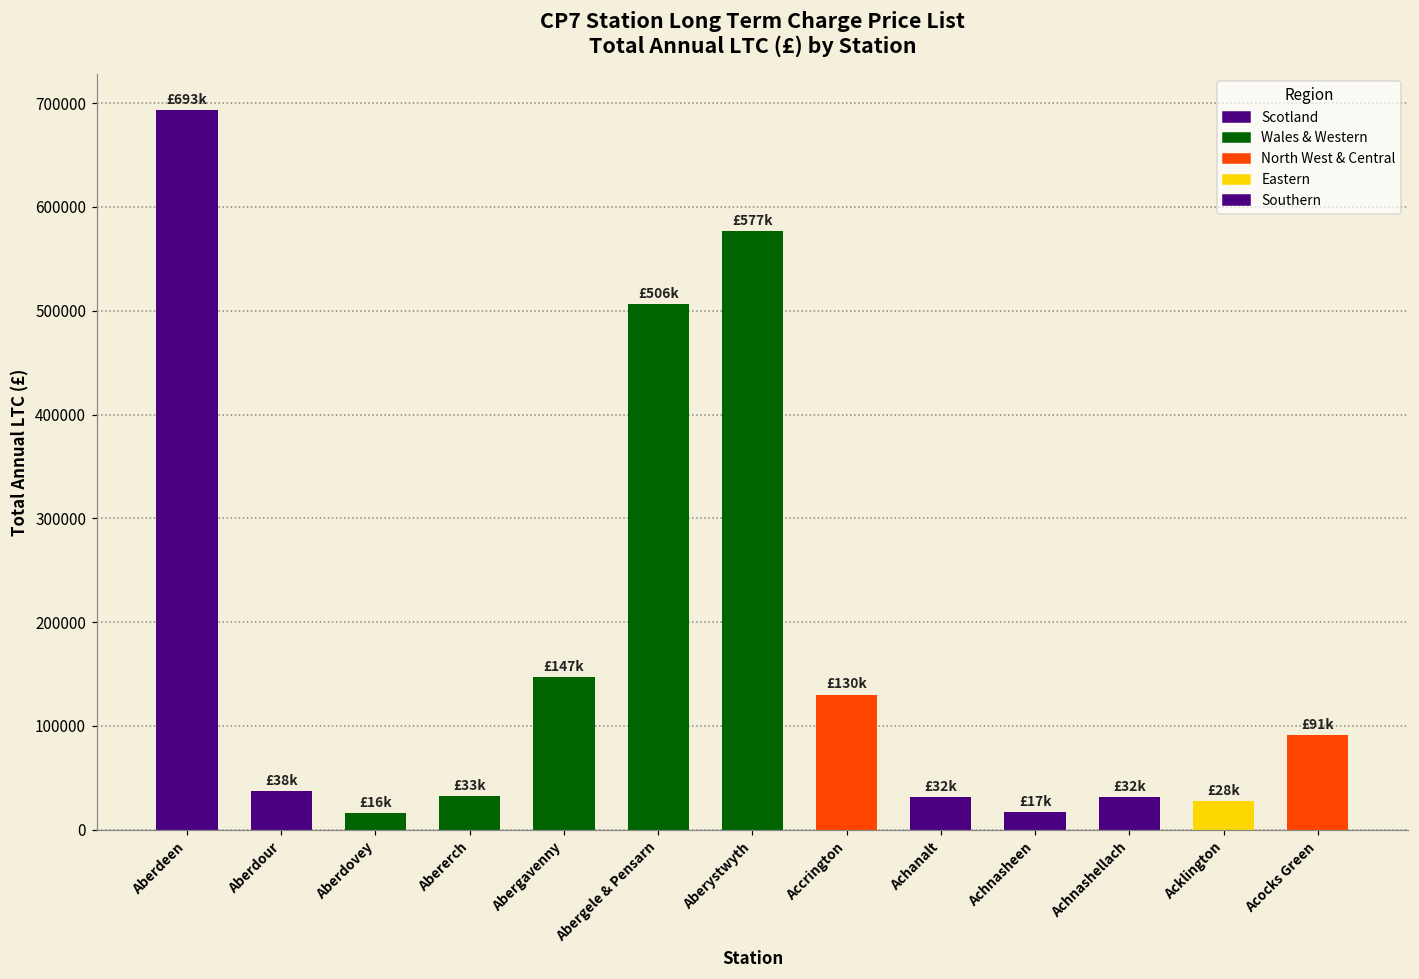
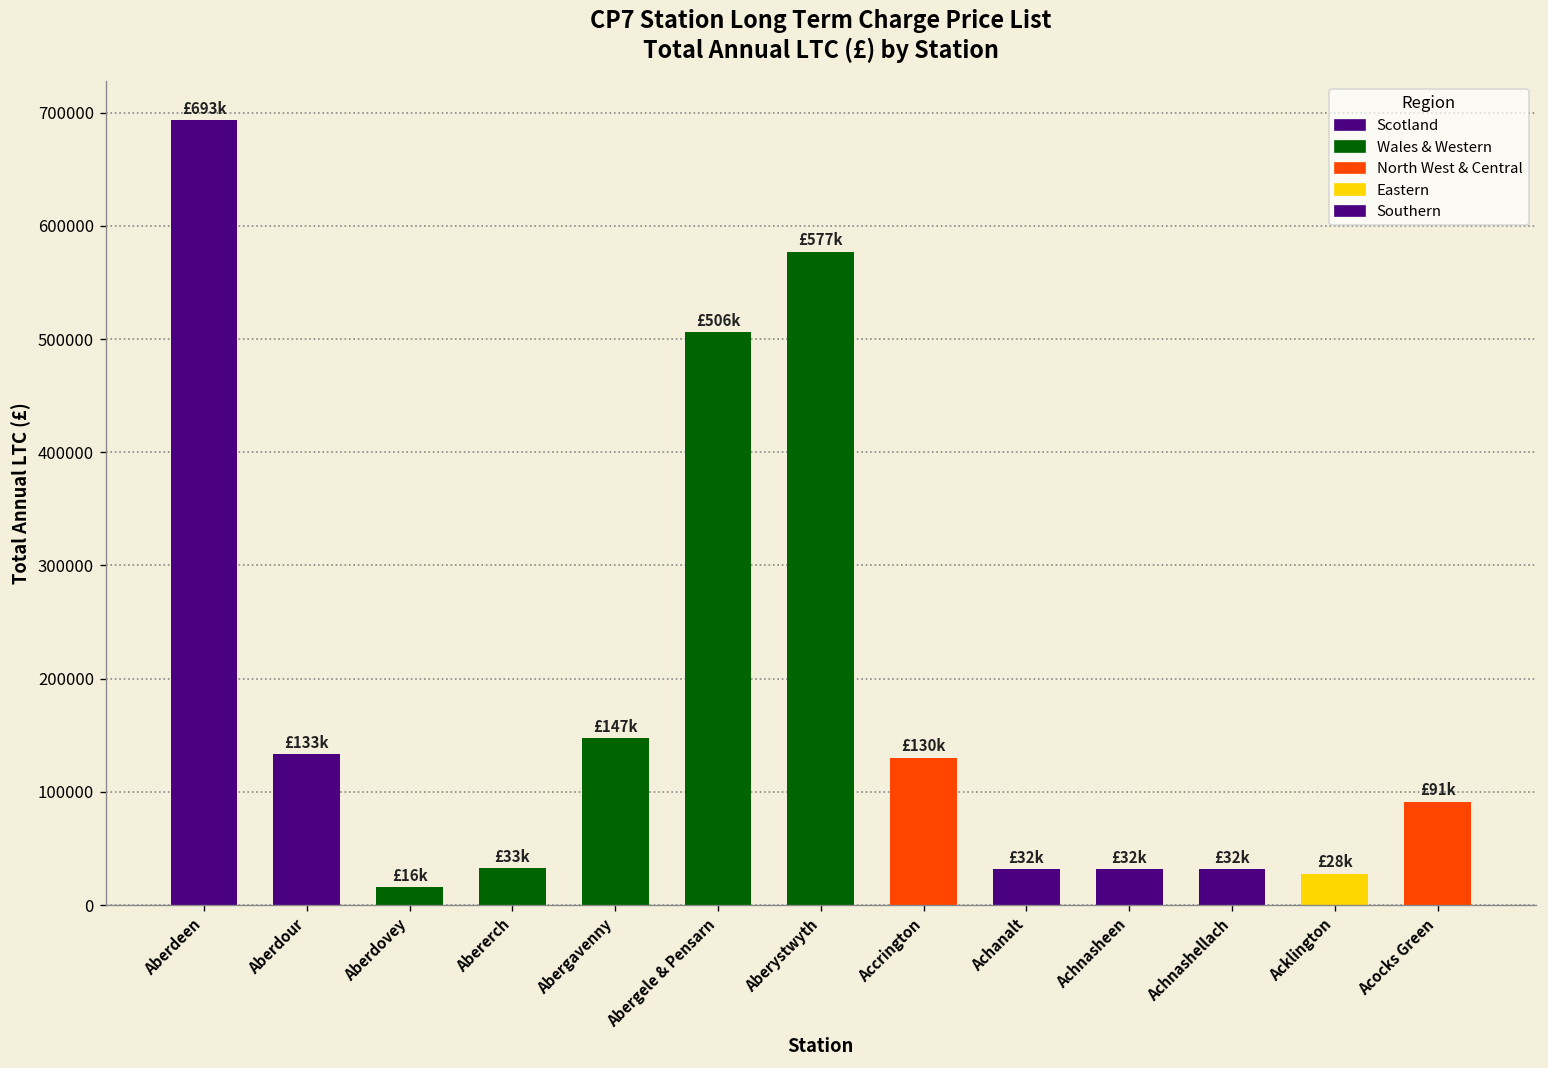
  {
    "Aberdeen": "£693k",
-   "Aberdour": "£38k",
+   "Aberdour": "£133k",
    "Aberdovey": "£16k",
    "Abererch": "£33k",
    "Abergavenny": "£147k",
    "Abergele & Pensarn": "£506k",
    "Aberystwyth": "£577k",
    "Accrington": "£130k",
    "Achanalt": "£32k",
-   "Achnasheen": "£17k",
+   "Achnasheen": "£32k",
    "Achnashellach": "£32k",
    "Acklington": "£28k",
    "Acocks Green": "£91k"
  }
